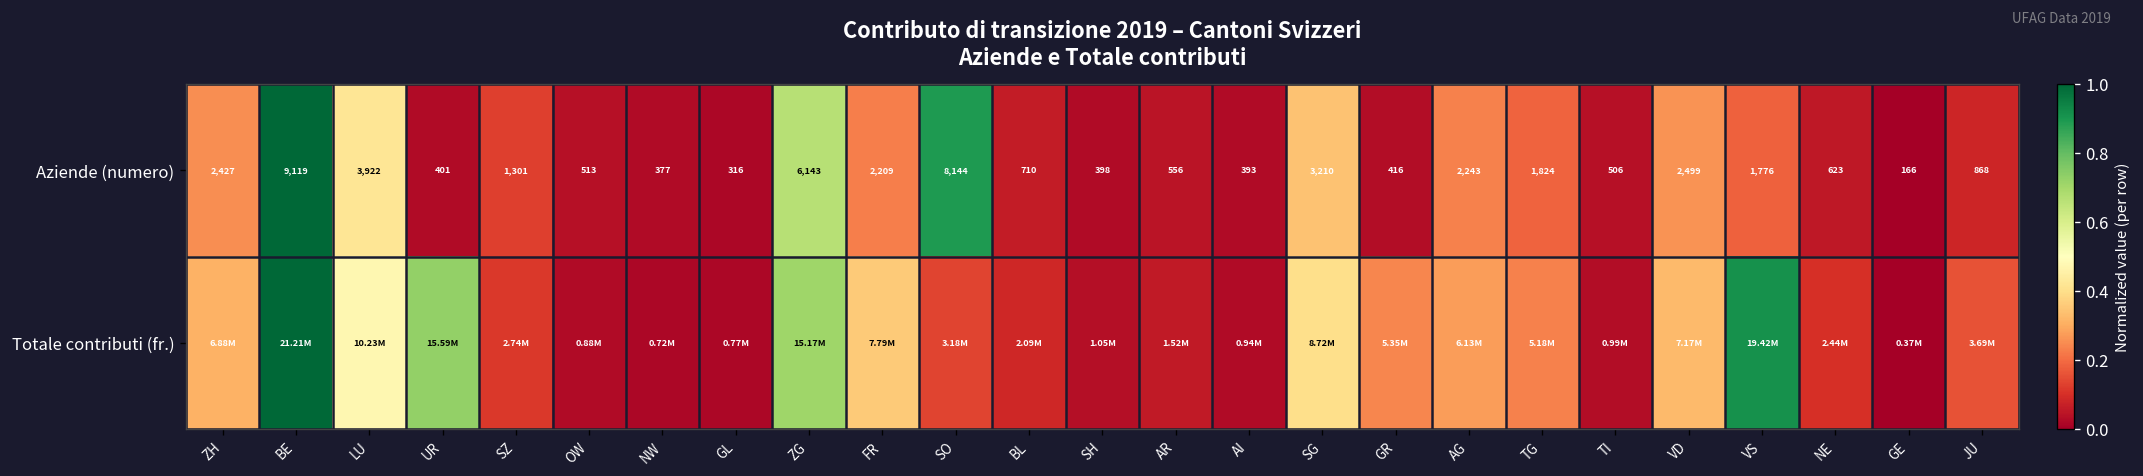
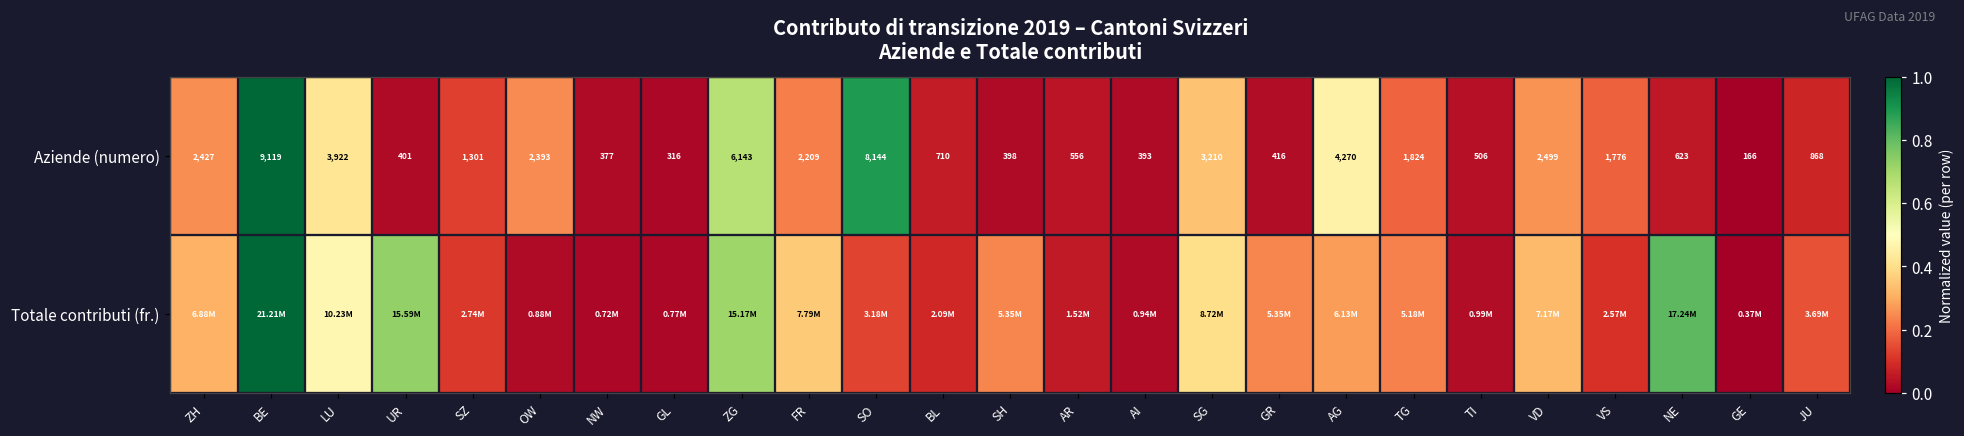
  {
    "Aziende (numero)": {
      "ZH": "2,427",
      "BE": "9,119",
      "LU": "3,922",
      "UR": "401",
      "SZ": "1,301",
-     "OW": "513",
+     "OW": "2,393",
      "NW": "377",
      "GL": "316",
      "ZG": "6,143",
      "FR": "2,209",
      "SO": "8,144",
      "BL": "710",
      "SH": "398",
      "AR": "556",
      "AI": "393",
      "SG": "3,210",
      "GR": "416",
-     "AG": "2,243",
+     "AG": "4,270",
      "TG": "1,824",
      "TI": "506",
      "VD": "2,499",
      "VS": "1,776",
      "NE": "623",
      "GE": "166",
      "JU": "868"
    },
    "Totale contributi (fr.)": {
      "ZH": "6.88M",
      "BE": "21.21M",
      "LU": "10.23M",
      "UR": "15.59M",
      "SZ": "2.74M",
      "OW": "0.88M",
      "NW": "0.72M",
      "GL": "0.77M",
      "ZG": "15.17M",
      "FR": "7.79M",
      "SO": "3.18M",
      "BL": "2.09M",
-     "SH": "1.05M",
+     "SH": "5.35M",
      "AR": "1.52M",
      "AI": "0.94M",
      "SG": "8.72M",
      "GR": "5.35M",
      "AG": "6.13M",
      "TG": "5.18M",
      "TI": "0.99M",
      "VD": "7.17M",
-     "VS": "19.42M",
-     "NE": "2.44M",
+     "VS": "2.57M",
+     "NE": "17.24M",
      "GE": "0.37M",
      "JU": "3.69M"
    }
  }
